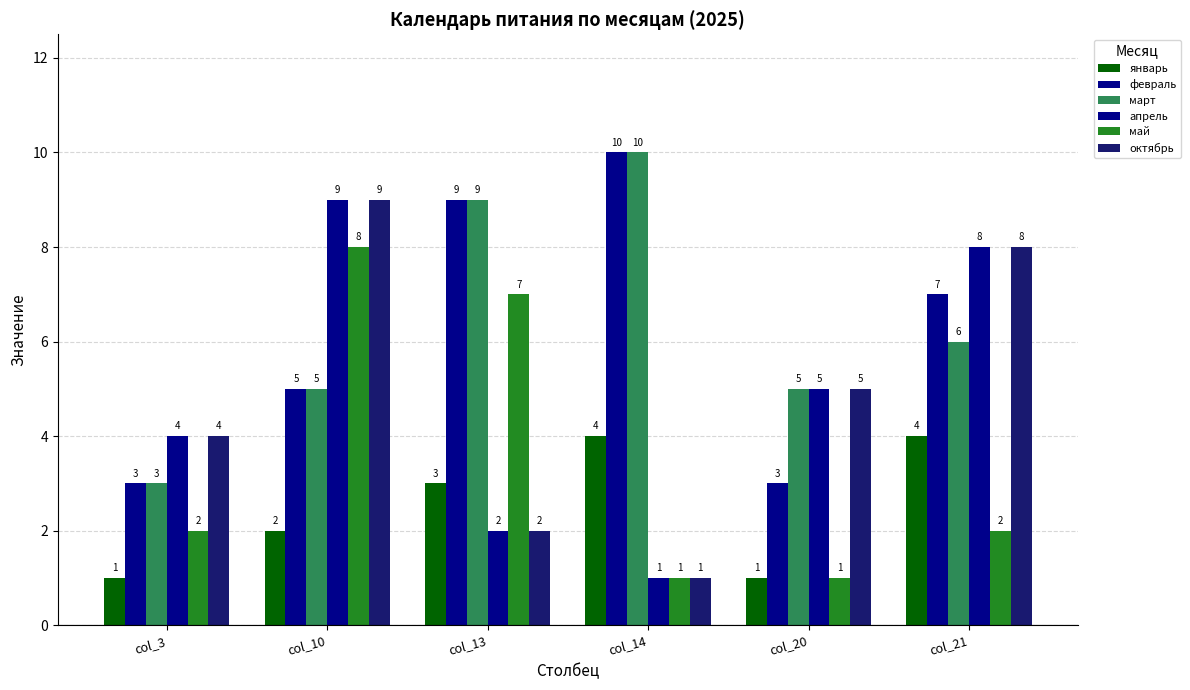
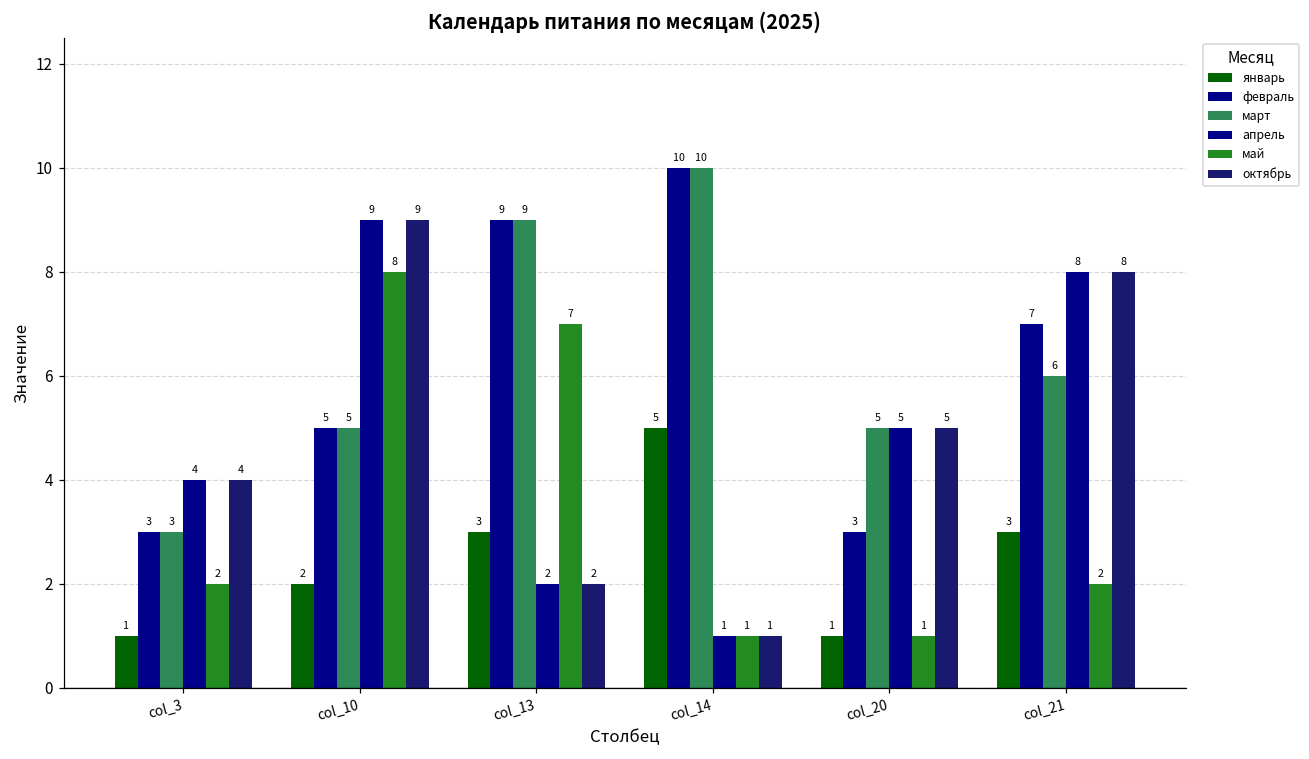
  {
    "январь": {
      "col_3": 1,
      "col_10": 2,
      "col_13": 3,
-     "col_14": 4,
+     "col_14": 5,
      "col_20": 1,
-     "col_21": 4
+     "col_21": 3
    }
  }
